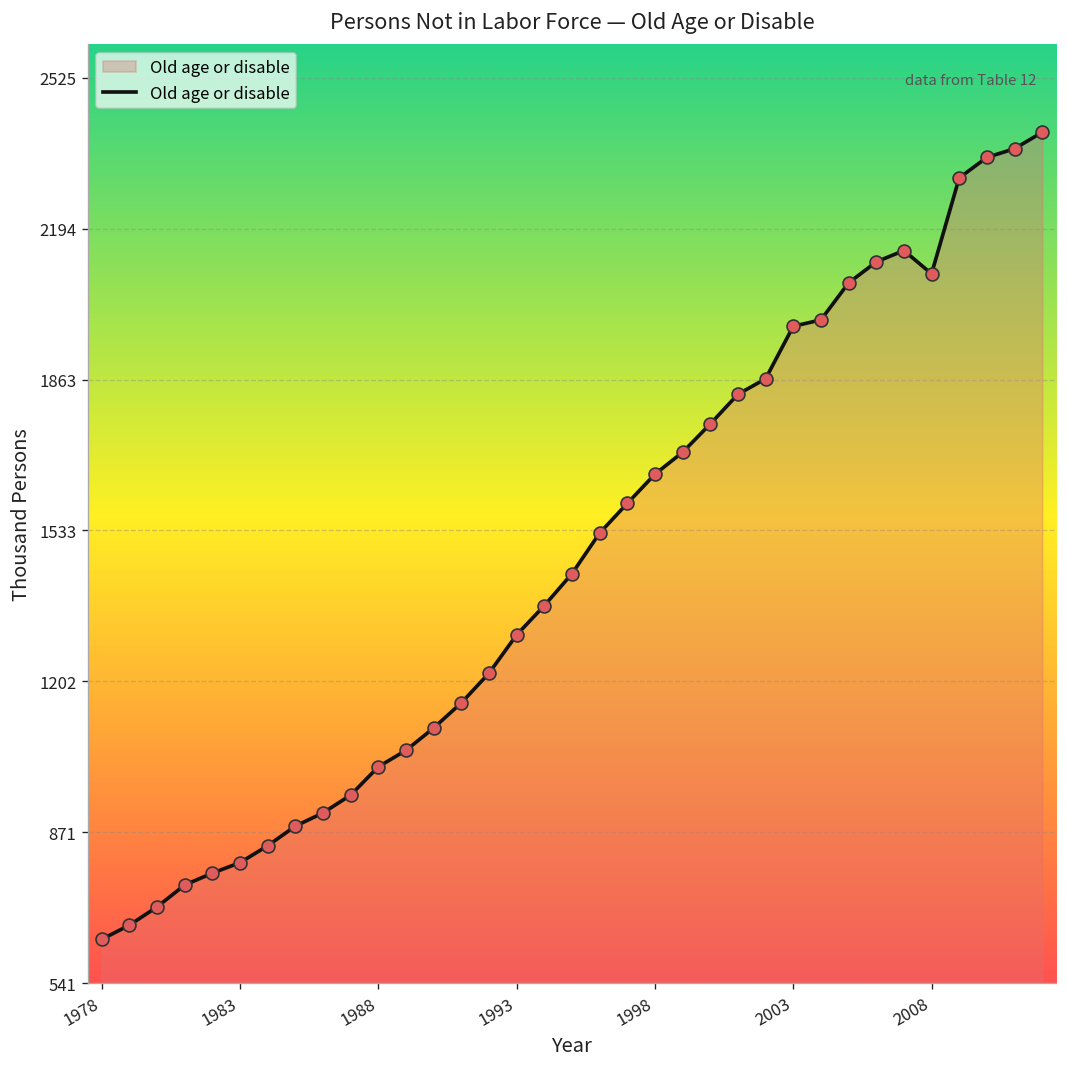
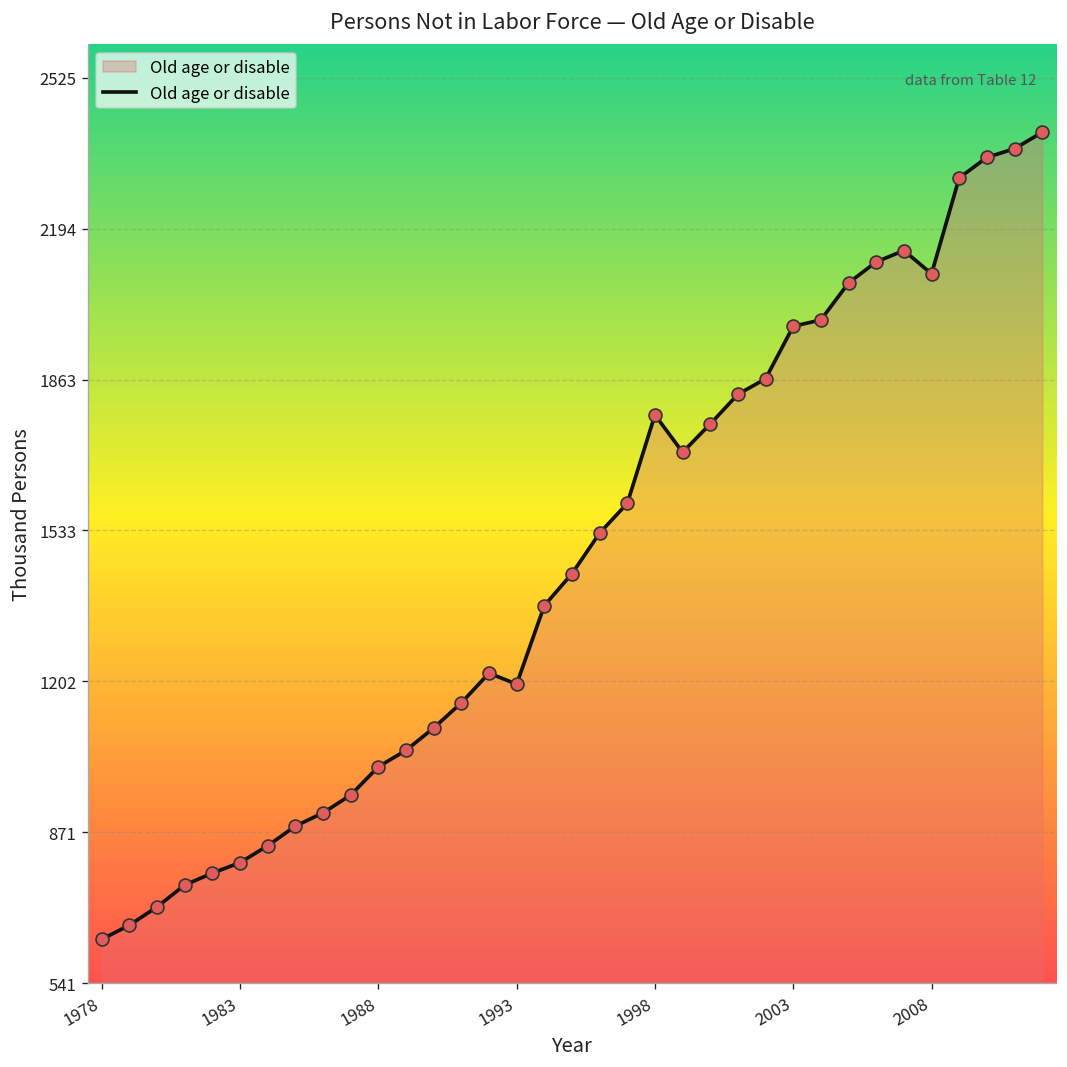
  {
    "1978": 640,
    "1983": 810,
    "1988": 1020,
-   "1993": 1300,
-   "1998": 1660,
+   "1993": 1200,
+   "1998": 1790,
    "2003": 1980,
    "2008": 2100
  }
